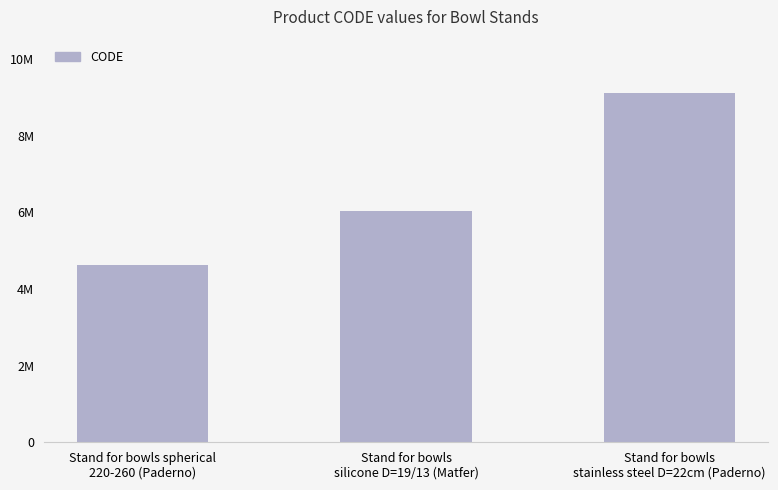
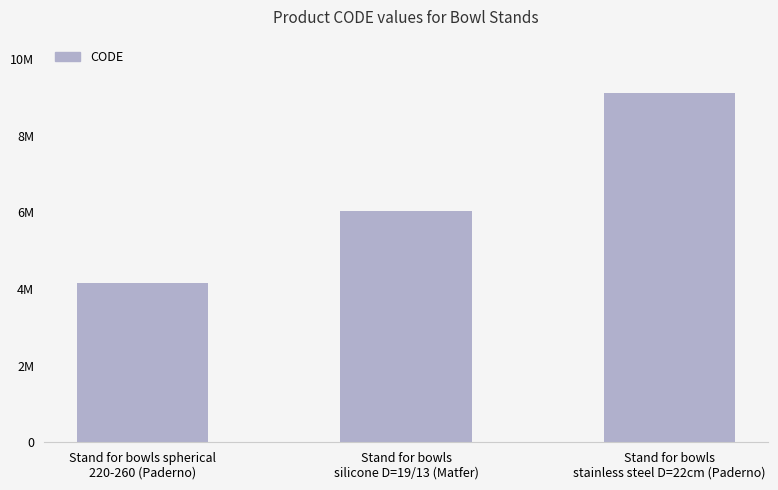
  {
-   "Stand for bowls spherical 220-260 (Paderno)": 4600000,
+   "Stand for bowls spherical 220-260 (Paderno)": 4100000,
    "Stand for bowls silicone D=19/13 (Matfer)": 6000000,
    "Stand for bowls stainless steel D=22cm (Paderno)": 9100000
  }
